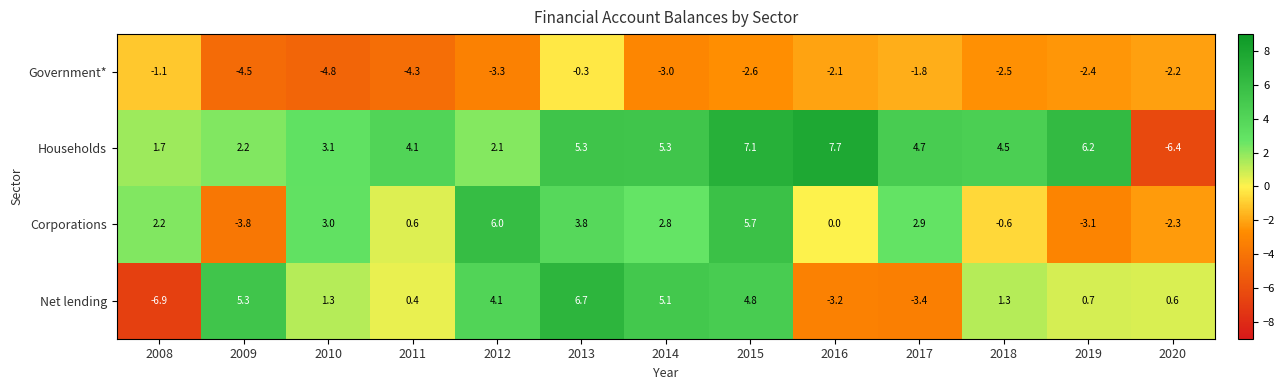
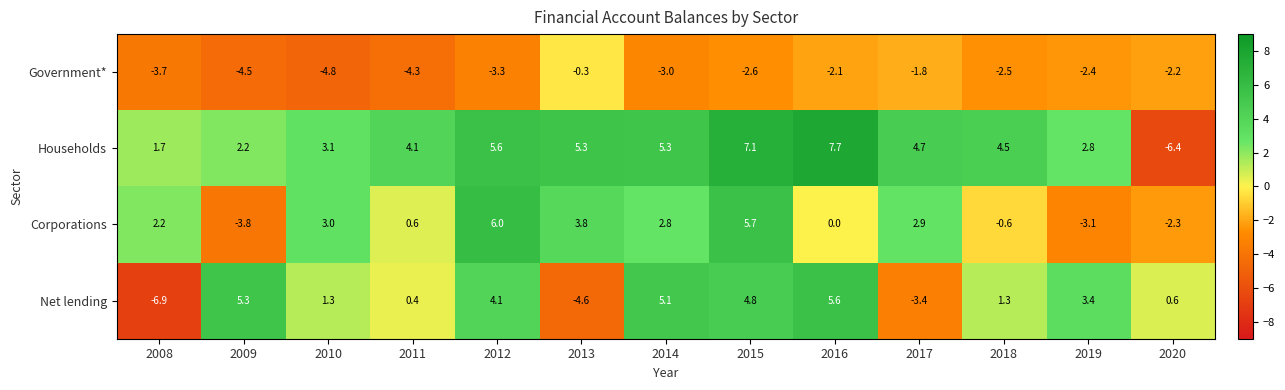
  {
    "Government*": {
-     "2008": -1.1,
+     "2008": -3.7,
      "2009": -4.5,
      "2010": -4.8,
      "2011": -4.3,
      "2012": -3.3,
      "2013": -0.3,
      "2014": -3.0,
      "2015": -2.6,
      "2016": -2.1,
      "2017": -1.8,
      "2018": -2.5,
      "2019": -2.4,
      "2020": -2.2
    },
    "Households": {
      "2008": 1.7,
      "2009": 2.2,
      "2010": 3.1,
      "2011": 4.1,
-     "2012": 2.1,
+     "2012": 5.6,
      "2013": 5.3,
      "2014": 5.3,
      "2015": 7.1,
      "2016": 7.7,
      "2017": 4.7,
      "2018": 4.5,
-     "2019": 6.2,
+     "2019": 2.8,
      "2020": -6.4
    },
    "Corporations": {
      "2008": 2.2,
      "2009": -3.8,
      "2010": 3.0,
      "2011": 0.6,
      "2012": 6.0,
      "2013": 3.8,
      "2014": 2.8,
      "2015": 5.7,
      "2016": 0.0,
      "2017": 2.9,
      "2018": -0.6,
      "2019": -3.1,
      "2020": -2.3
    },
    "Net lending": {
      "2008": -6.9,
      "2009": 5.3,
      "2010": 1.3,
      "2011": 0.4,
      "2012": 4.1,
-     "2013": 6.7,
+     "2013": -4.6,
      "2014": 5.1,
      "2015": 4.8,
-     "2016": -3.2,
+     "2016": 5.6,
      "2017": -3.4,
      "2018": 1.3,
-     "2019": 0.7,
+     "2019": 3.4,
      "2020": 0.6
    }
  }
